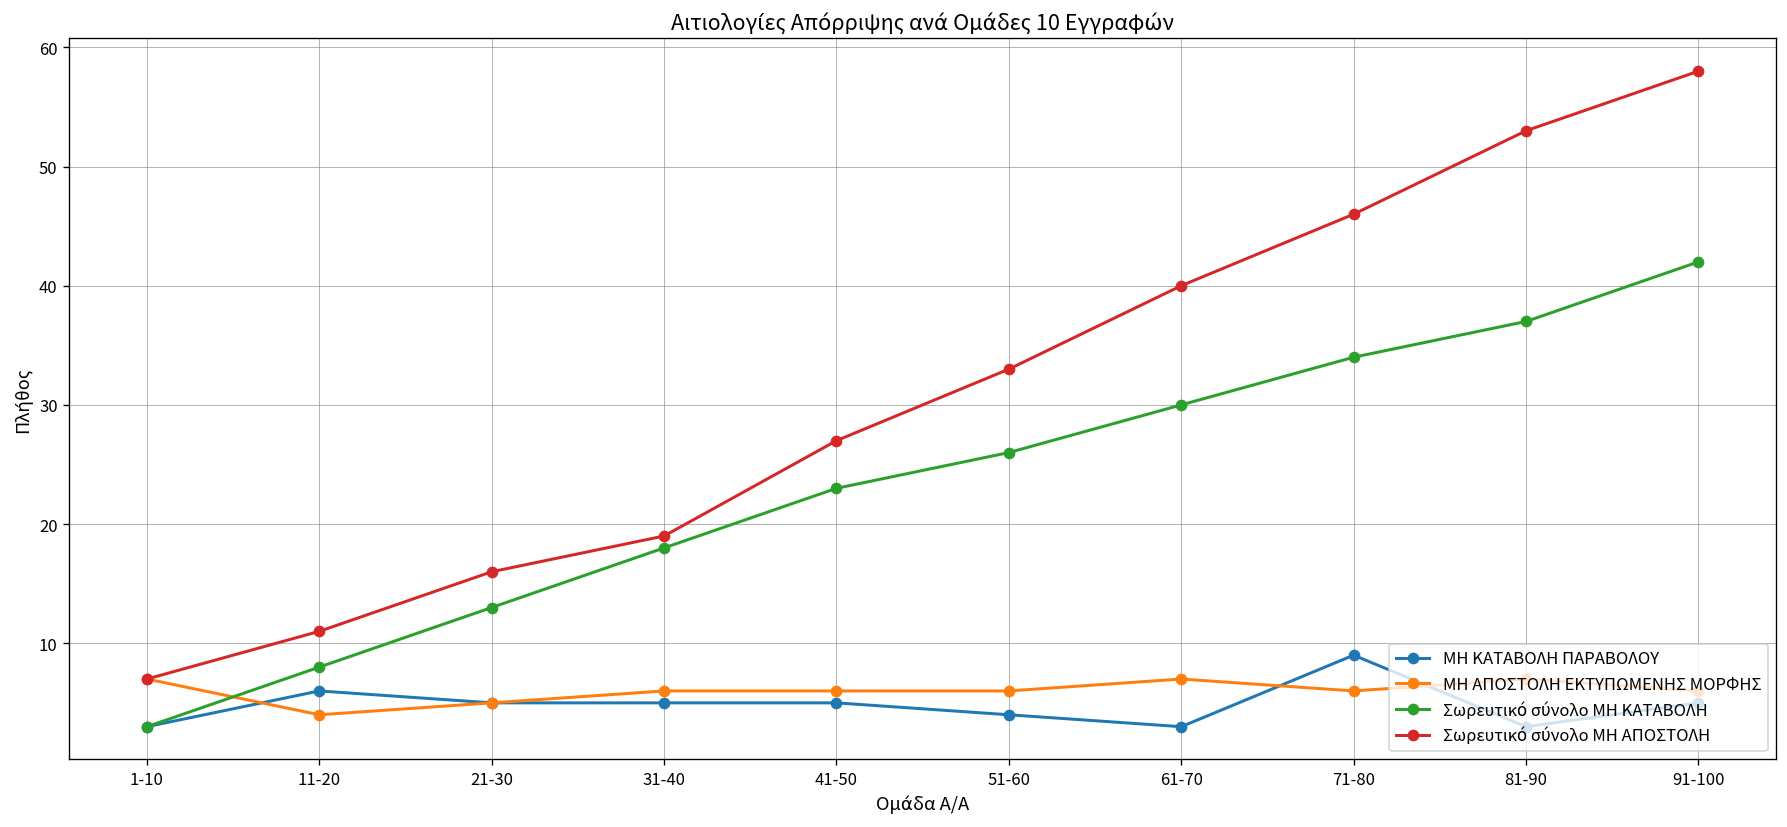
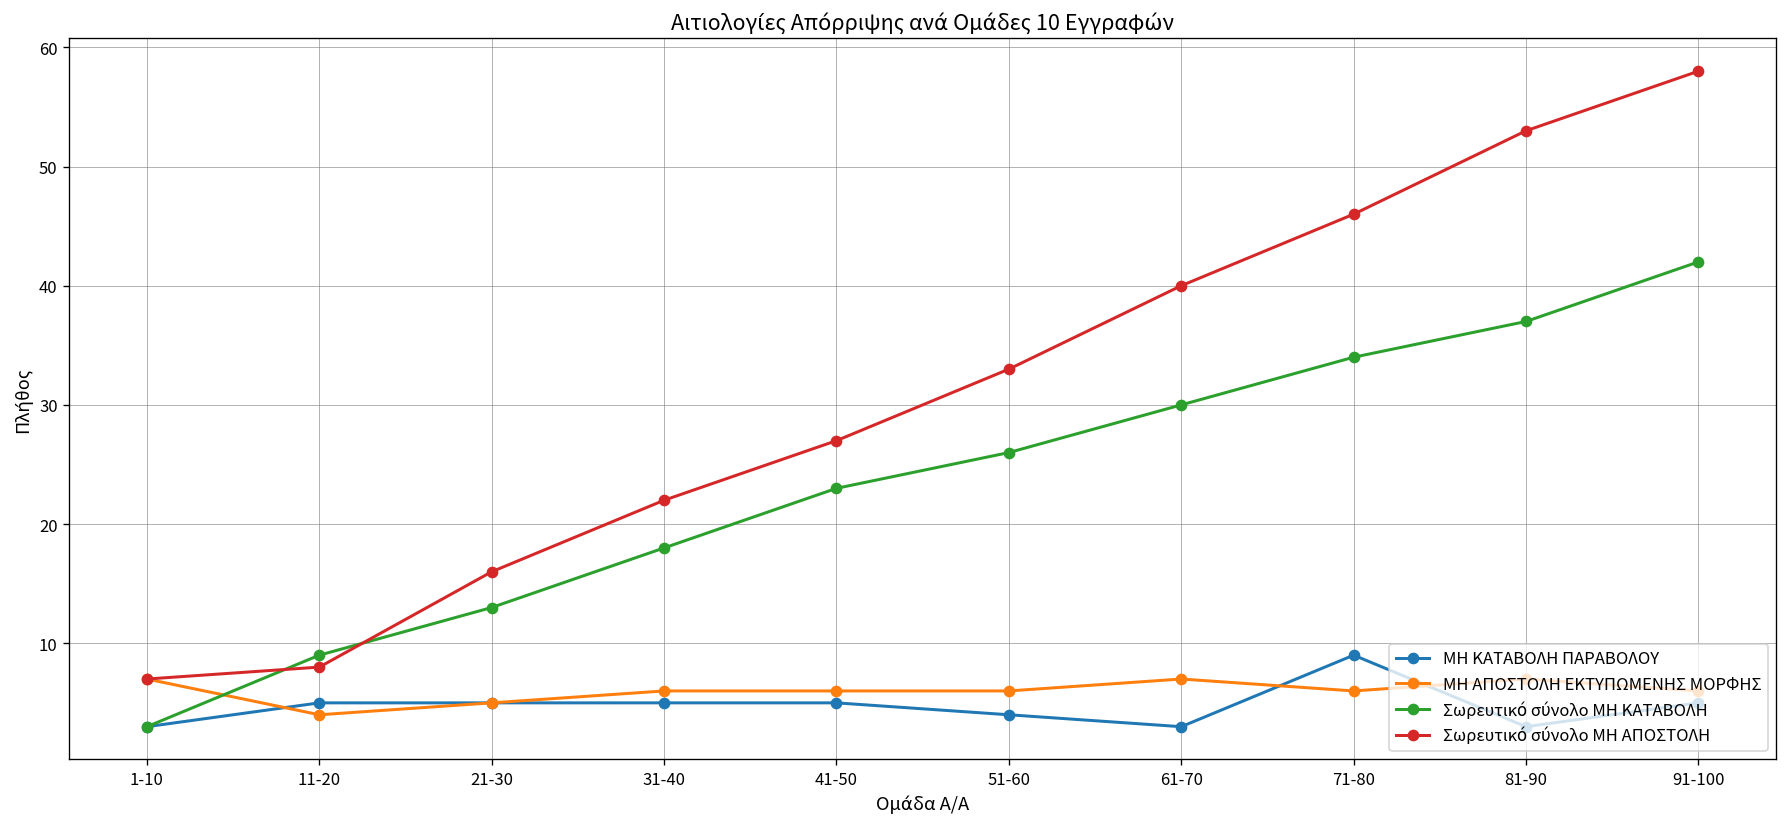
  {
    "ΜΗ ΚΑΤΑΒΟΛΗ ΠΑΡΑΒΟΛΟΥ": {
-     "11-20": 6,
+     "11-20": 5,
      "31-40": 5,
      "41-50": 5,
      "51-60": 4,
      "61-70": 3,
      "71-80": 9
    },
    "ΜΗ ΑΠΟΣΤΟΛΗ ΕΚΤΥΠΩΜΕΝΗΣ ΜΟΡΦΗΣ": {
      "11-20": 4,
      "31-40": 6,
      "41-50": 6,
      "51-60": 6,
      "61-70": 7,
      "71-80": 6
    },
    "Σωρευτικό σύνολο ΜΗ ΚΑΤΑΒΟΛΗ": {
-     "11-20": 8,
+     "11-20": 9,
      "21-30": 13,
      "31-40": 18,
      "41-50": 23,
      "51-60": 26,
      "61-70": 30,
      "71-80": 34,
      "81-90": 37,
      "91-100": 42
    },
    "Σωρευτικό σύνολο ΜΗ ΑΠΟΣΤΟΛΗ": {
-     "11-20": 11,
+     "11-20": 8,
      "21-30": 16,
-     "31-40": 19,
+     "31-40": 22,
      "41-50": 27,
      "51-60": 33,
      "61-70": 40,
      "71-80": 46,
      "81-90": 53,
      "91-100": 58
    }
  }
